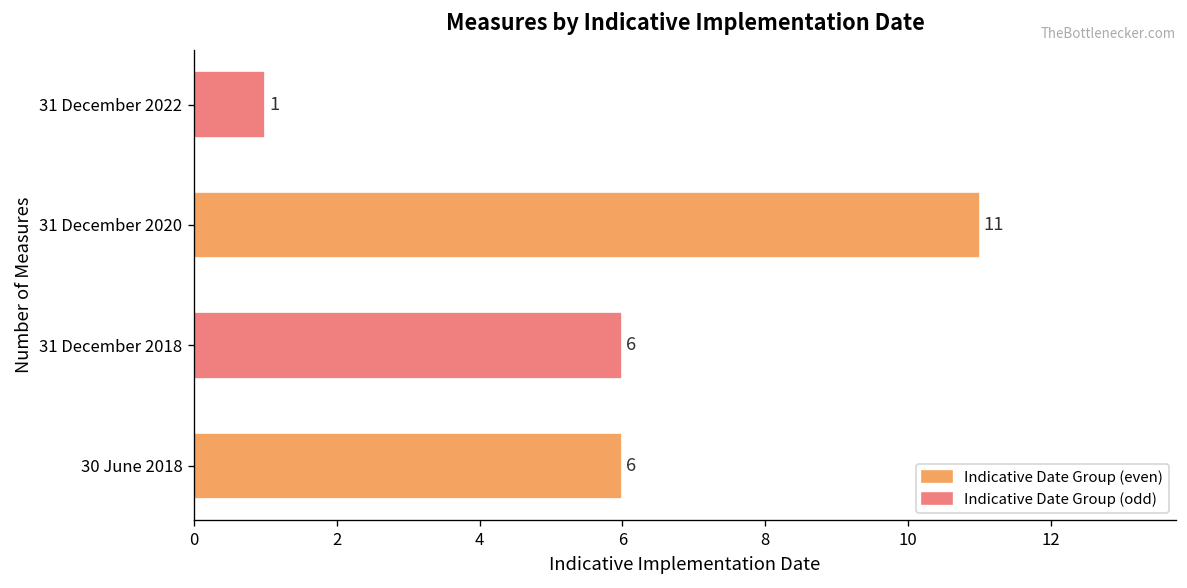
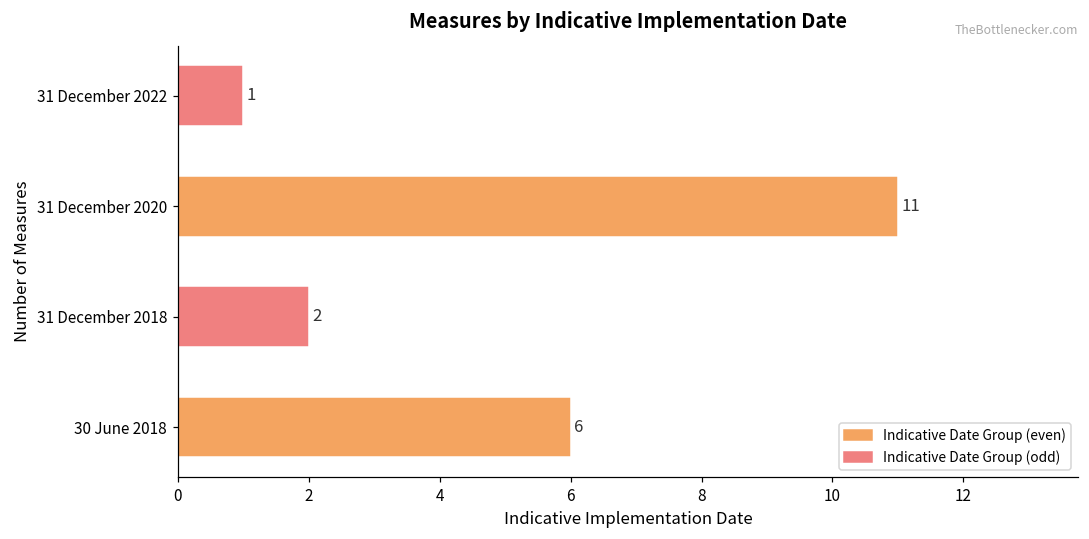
  {
    "31 December 2022": 1,
    "31 December 2020": 11,
-   "31 December 2018": 6,
+   "31 December 2018": 2,
    "30 June 2018": 6
  }
